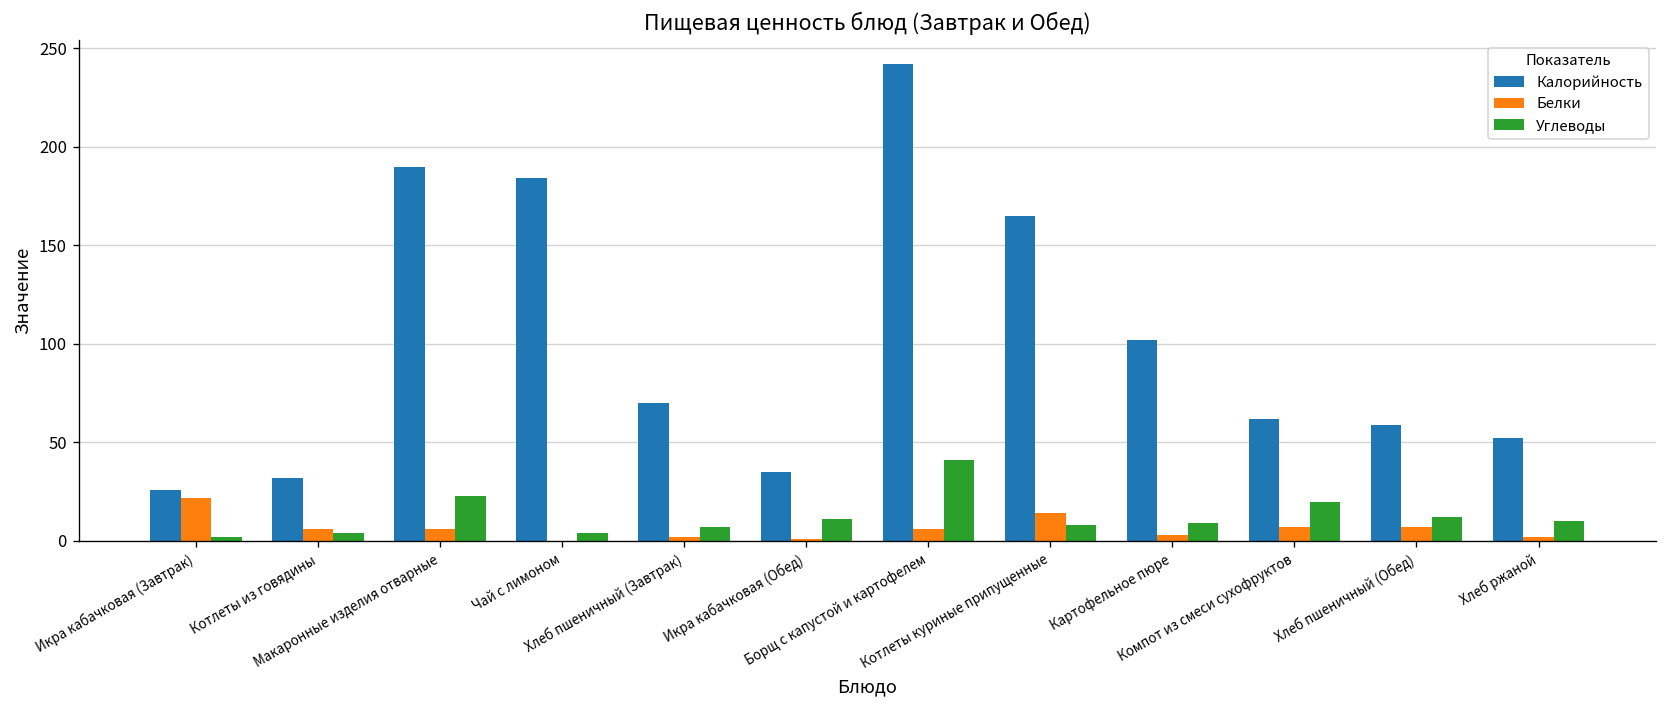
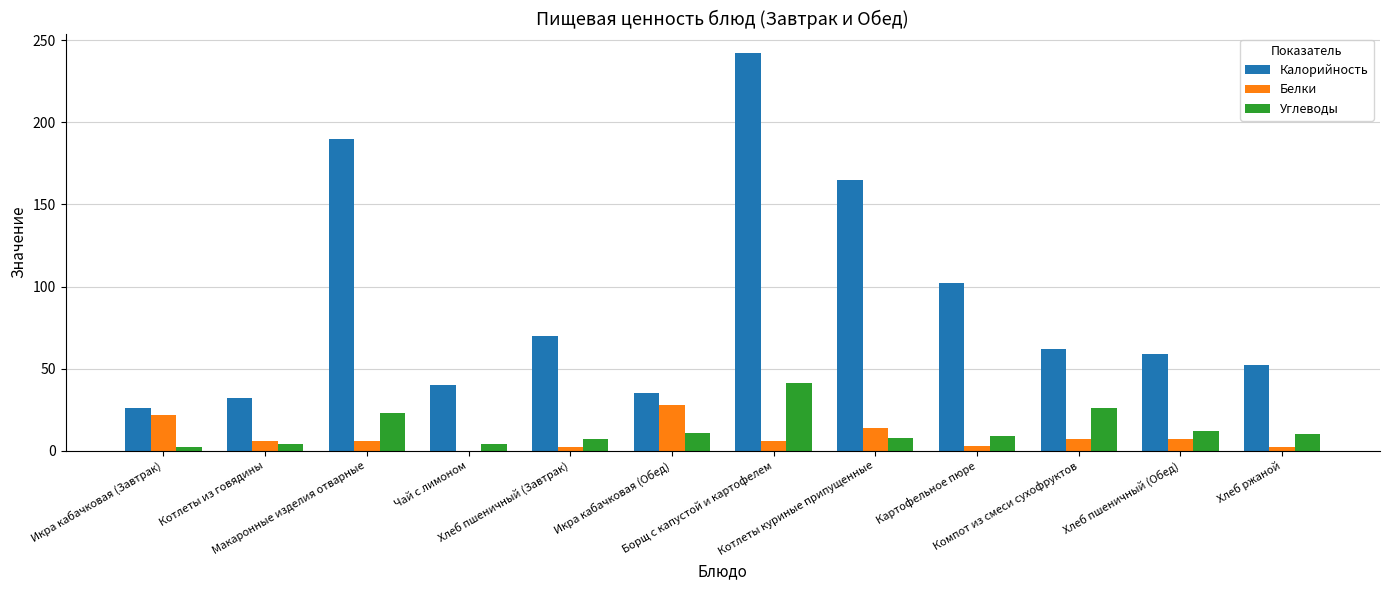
  {
    "Калорийность": {
      "Икра кабачковая (Завтрак)": 26,
      "Котлеты из говядины": 32,
      "Макаронные изделия отварные": 190,
-     "Чай с лимоном": 184,
+     "Чай с лимоном": 40,
      "Хлеб пшеничный (Завтрак)": 70,
      "Икра кабачковая (Обед)": 35,
      "Борщ с капустой и картофелем": 242,
      "Котлеты куриные припущенные": 165,
      "Картофельное пюре": 102,
      "Компот из смеси сухофруктов": 62,
      "Хлеб пшеничный (Обед)": 59,
      "Хлеб ржаной": 52
    },
    "Белки": {
      "Икра кабачковая (Завтрак)": 22,
      "Котлеты из говядины": 6,
      "Макаронные изделия отварные": 6,
      "Чай с лимоном": 0,
      "Хлеб пшеничный (Завтрак)": 2,
-     "Икра кабачковая (Обед)": 1,
+     "Икра кабачковая (Обед)": 28,
      "Борщ с капустой и картофелем": 6,
      "Котлеты куриные припущенные": 14,
      "Картофельное пюре": 3,
      "Компот из смеси сухофруктов": 7,
      "Хлеб пшеничный (Обед)": 7,
      "Хлеб ржаной": 2
    },
    "Углеводы": {
      "Икра кабачковая (Завтрак)": 2,
      "Котлеты из говядины": 4,
      "Макаронные изделия отварные": 23,
      "Чай с лимоном": 4,
      "Хлеб пшеничный (Завтрак)": 7,
      "Икра кабачковая (Обед)": 11,
      "Борщ с капустой и картофелем": 41,
      "Котлеты куриные припущенные": 8,
      "Картофельное пюре": 9,
-     "Компот из смеси сухофруктов": 20,
+     "Компот из смеси сухофруктов": 26,
      "Хлеб пшеничный (Обед)": 12,
      "Хлеб ржаной": 10
    }
  }
